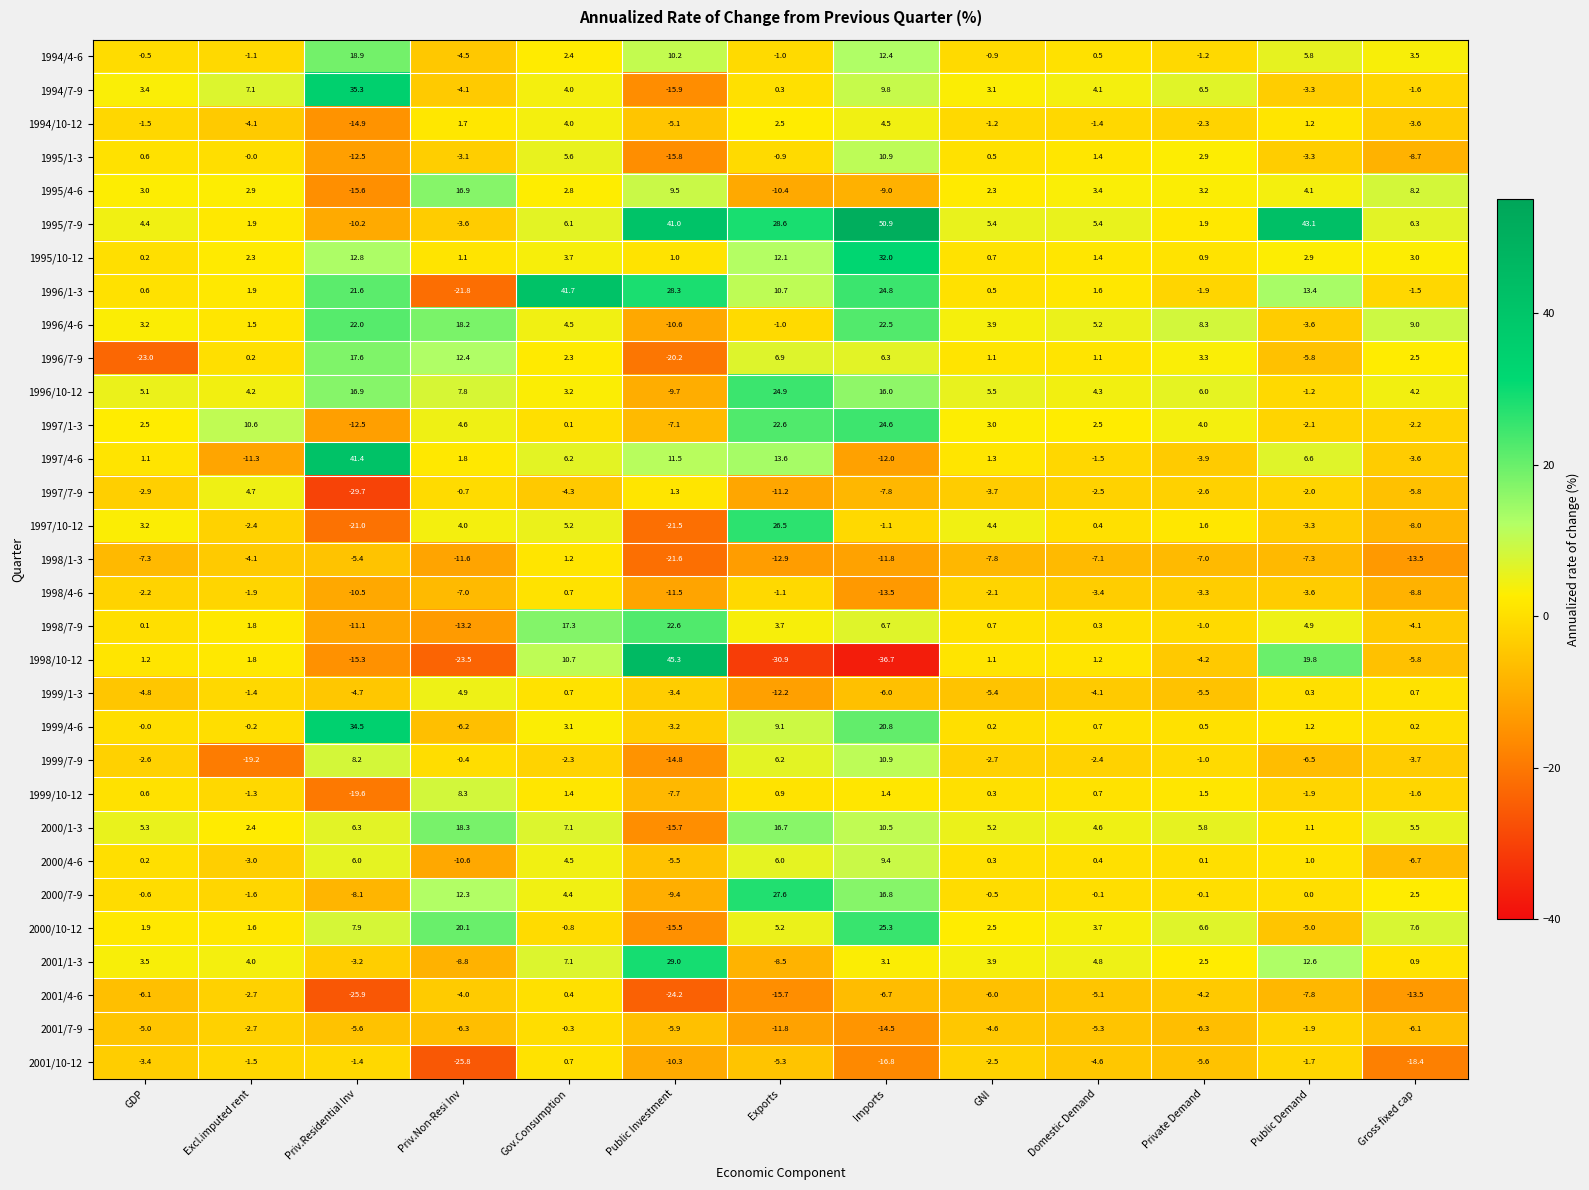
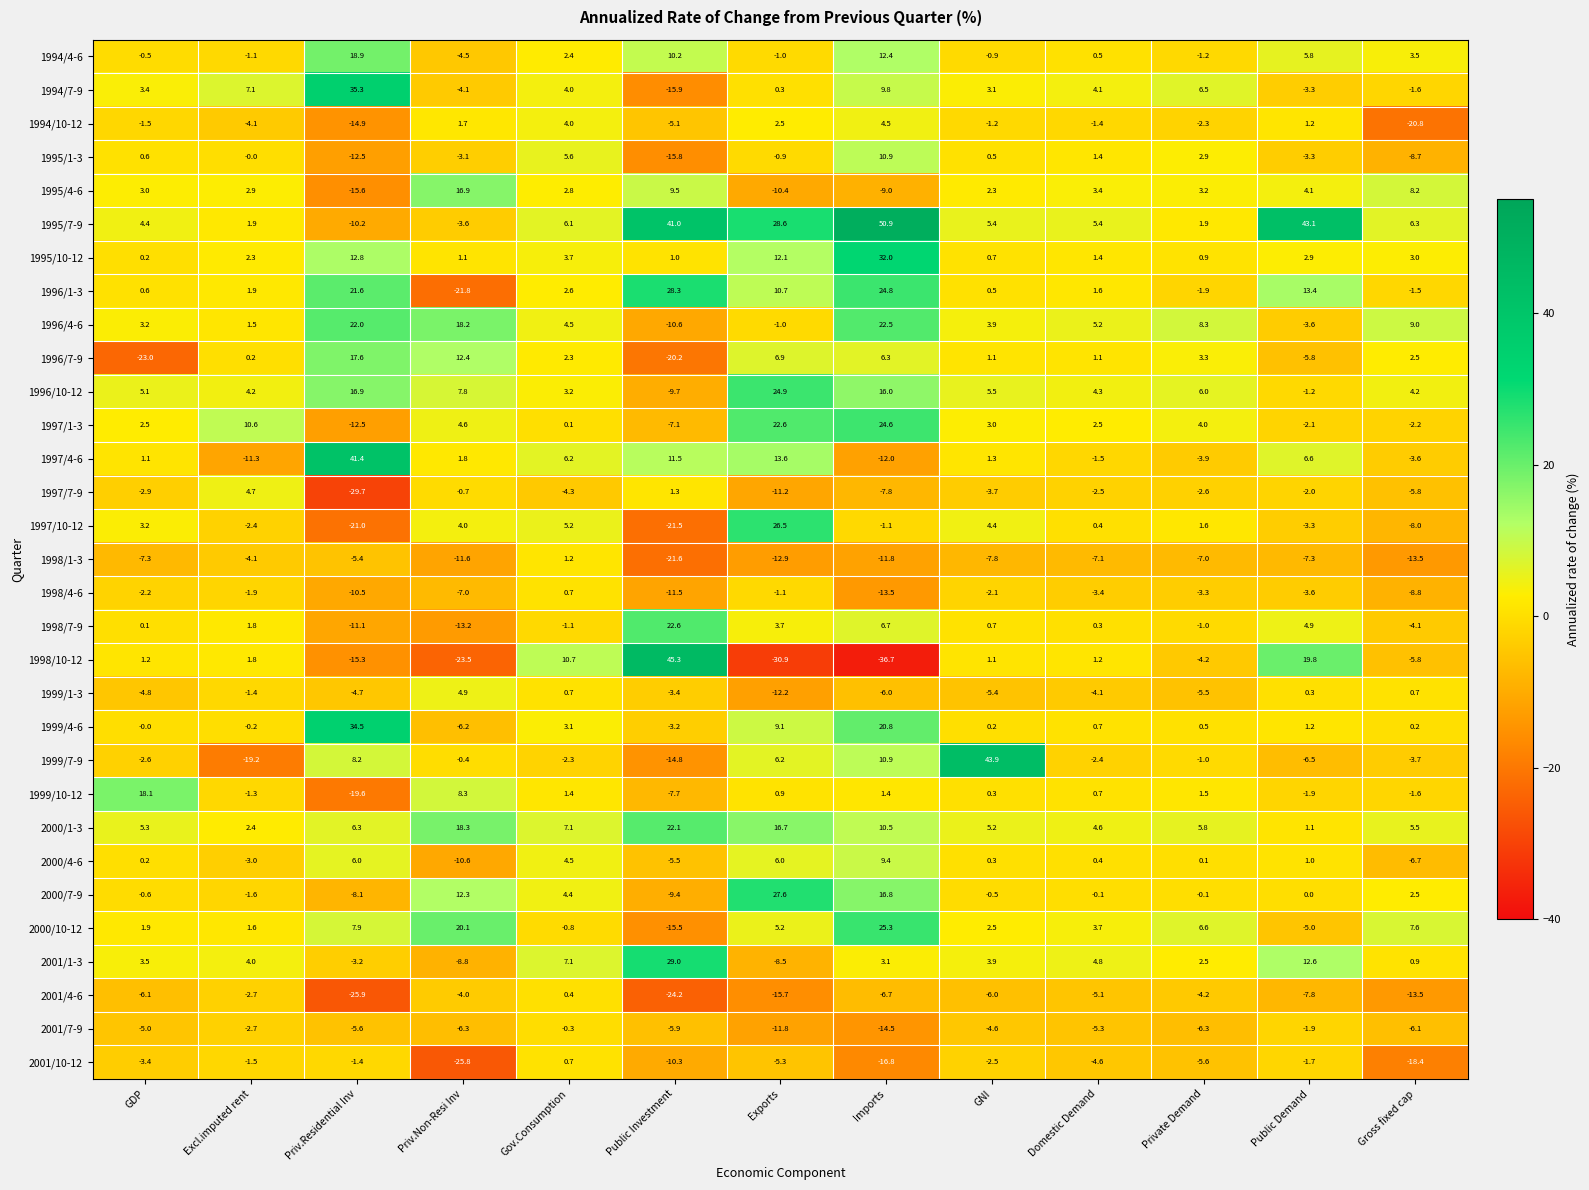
  {
    "1994/10-12": {
      "GDP": -1.5,
      "Excl.imputed rent": -4.1,
      "Priv.Residential Inv": -14.9,
      "Priv.Non-Resi Inv": 1.7,
      "Gov.Consumption": 4.0,
      "Public Investment": -5.1,
      "Exports": 2.5,
      "Imports": 4.5,
      "GNI": -1.2,
      "Domestic Demand": -1.4,
      "Private Demand": -2.3,
      "Public Demand": 1.2,
-     "Gross fixed cap": -3.6
+     "Gross fixed cap": -20.8
    },
    "1996/1-3": {
      "GDP": 0.6,
      "Excl.imputed rent": 1.9,
      "Priv.Residential Inv": 21.6,
      "Priv.Non-Resi Inv": -21.8,
-     "Gov.Consumption": 41.7,
+     "Gov.Consumption": 2.6,
      "Public Investment": 28.3,
      "Exports": 10.7,
      "Imports": 24.8,
      "GNI": 0.5,
      "Domestic Demand": 1.6,
      "Private Demand": -1.9,
      "Public Demand": 13.4,
      "Gross fixed cap": -1.5
    },
    "1998/7-9": {
      "GDP": 0.1,
      "Excl.imputed rent": 1.8,
      "Priv.Residential Inv": -11.1,
      "Priv.Non-Resi Inv": -13.2,
-     "Gov.Consumption": 17.3,
+     "Gov.Consumption": -1.1,
      "Public Investment": 22.6,
      "Exports": 3.7,
      "Imports": 6.7,
      "GNI": 0.7,
      "Domestic Demand": 0.3,
      "Private Demand": -1.0,
      "Public Demand": 4.9,
      "Gross fixed cap": -4.1
    },
    "1999/7-9": {
      "GDP": -2.6,
      "Excl.imputed rent": -19.2,
      "Priv.Residential Inv": 8.2,
      "Priv.Non-Resi Inv": -0.4,
      "Gov.Consumption": -2.3,
      "Public Investment": -14.8,
      "Exports": 6.2,
      "Imports": 10.9,
-     "GNI": -2.7,
+     "GNI": 43.9,
      "Domestic Demand": -2.4,
      "Private Demand": -1.0,
      "Public Demand": -6.5,
      "Gross fixed cap": -3.7
    },
    "1999/10-12": {
-     "GDP": 0.6,
+     "GDP": 18.1,
      "Excl.imputed rent": -1.3,
      "Priv.Residential Inv": -19.6,
      "Priv.Non-Resi Inv": 8.3,
      "Gov.Consumption": 1.4,
      "Public Investment": -7.7,
      "Exports": 0.9,
      "Imports": 1.4,
      "GNI": 0.3,
      "Domestic Demand": 0.7,
      "Private Demand": 1.5,
      "Public Demand": -1.9,
      "Gross fixed cap": -1.6
    },
    "2000/1-3": {
      "GDP": 5.3,
      "Excl.imputed rent": 2.4,
      "Priv.Residential Inv": 6.3,
      "Priv.Non-Resi Inv": 18.3,
      "Gov.Consumption": 7.1,
-     "Public Investment": -15.7,
+     "Public Investment": 22.1,
      "Exports": 16.7,
      "Imports": 10.5,
      "GNI": 5.2,
      "Domestic Demand": 4.6,
      "Private Demand": 5.8,
      "Public Demand": 1.1,
      "Gross fixed cap": 5.5
    }
  }
